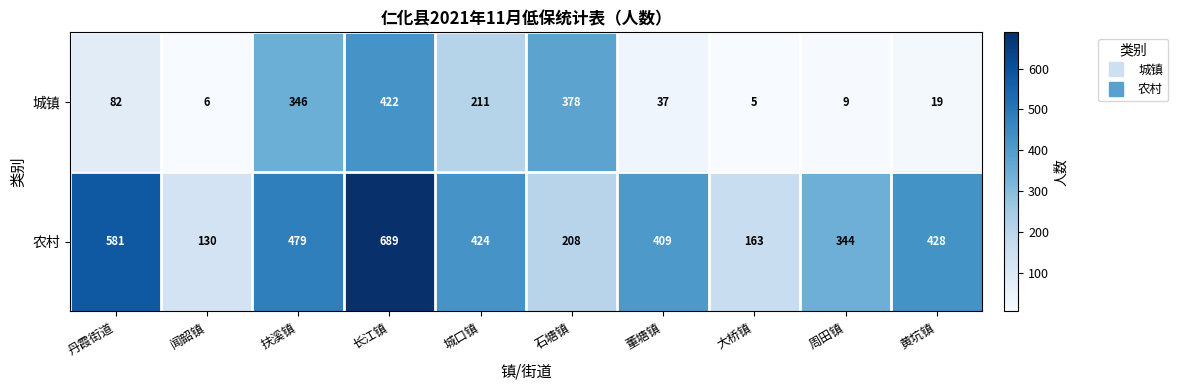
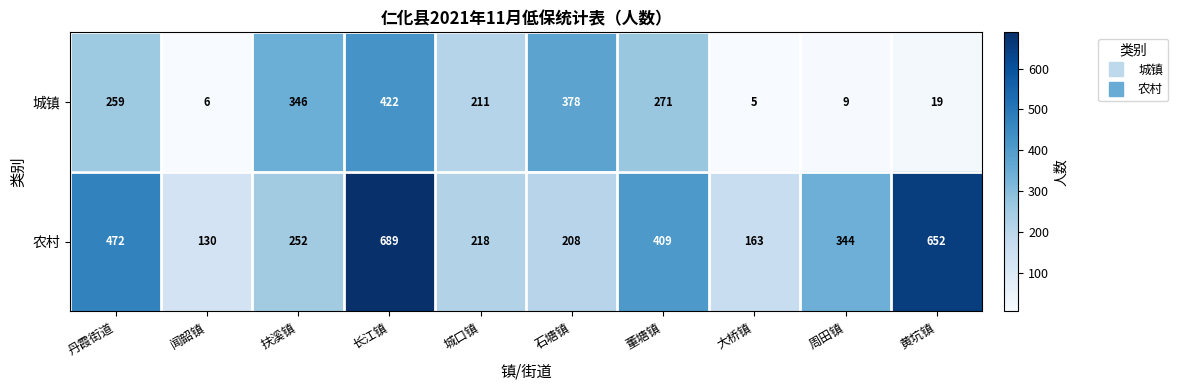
  {
    "城镇": {
-     "丹霞街道": 82,
+     "丹霞街道": 259,
      "闻韶镇": 6,
      "扶溪镇": 346,
      "长江镇": 422,
      "城口镇": 211,
      "石塘镇": 378,
-     "董塘镇": 37,
+     "董塘镇": 271,
      "大桥镇": 5,
      "周田镇": 9,
      "黄坑镇": 19
    },
    "农村": {
-     "丹霞街道": 581,
+     "丹霞街道": 472,
      "闻韶镇": 130,
-     "扶溪镇": 479,
+     "扶溪镇": 252,
      "长江镇": 689,
-     "城口镇": 424,
+     "城口镇": 218,
      "石塘镇": 208,
      "董塘镇": 409,
      "大桥镇": 163,
      "周田镇": 344,
-     "黄坑镇": 428
+     "黄坑镇": 652
    }
  }
